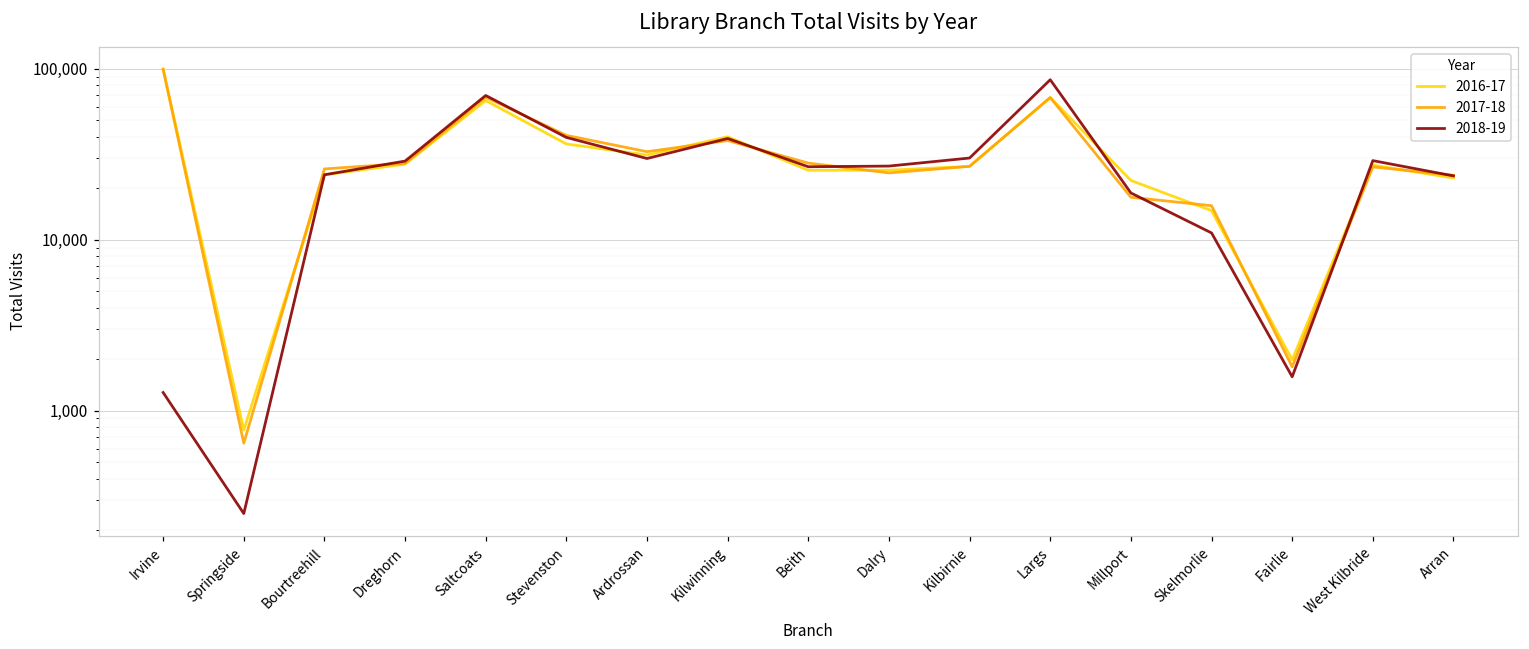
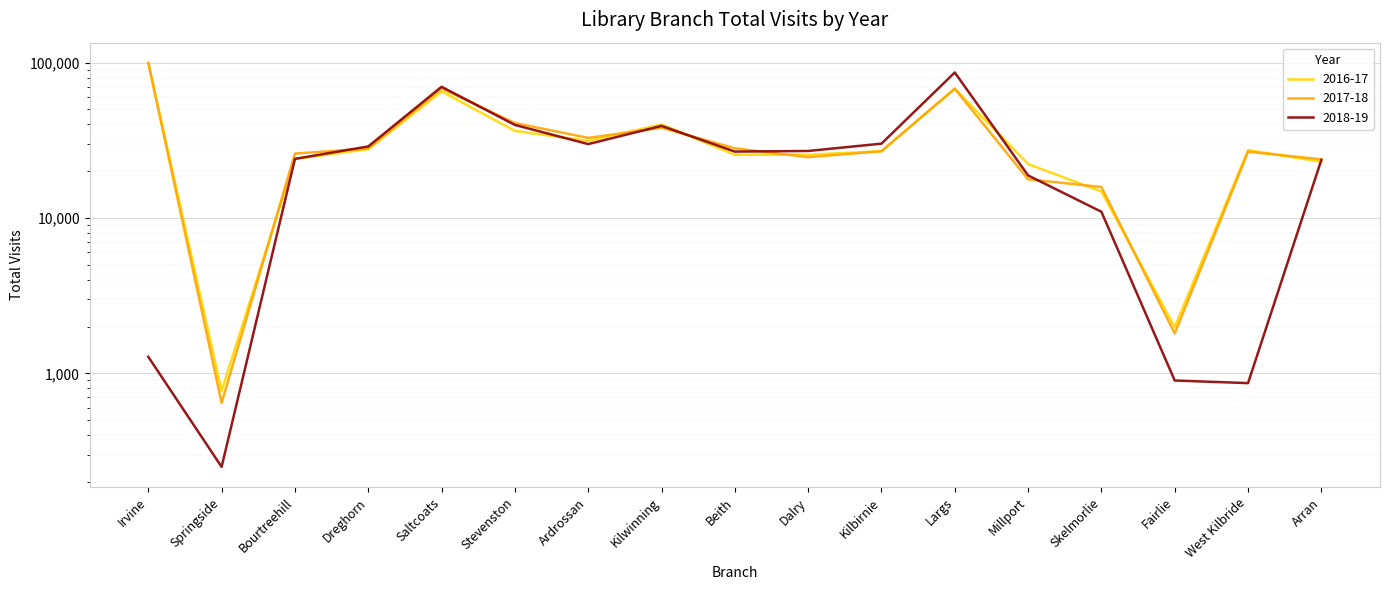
  {
    "2018-19": {
      "Irvine": "1,300",
      "Springside": "250",
      "Ardrossan": "30,000",
      "Beith": "27,000",
      "Dalry": "27,000",
      "Kilbirnie": "30,000",
      "Largs": "90,000",
      "Millport": "19,000",
      "Skelmorlie": "11,000",
-     "Fairlie": "1,600",
-     "West Kilbride": "29,000"
+     "Fairlie": "900",
+     "West Kilbride": "900"
    }
  }
